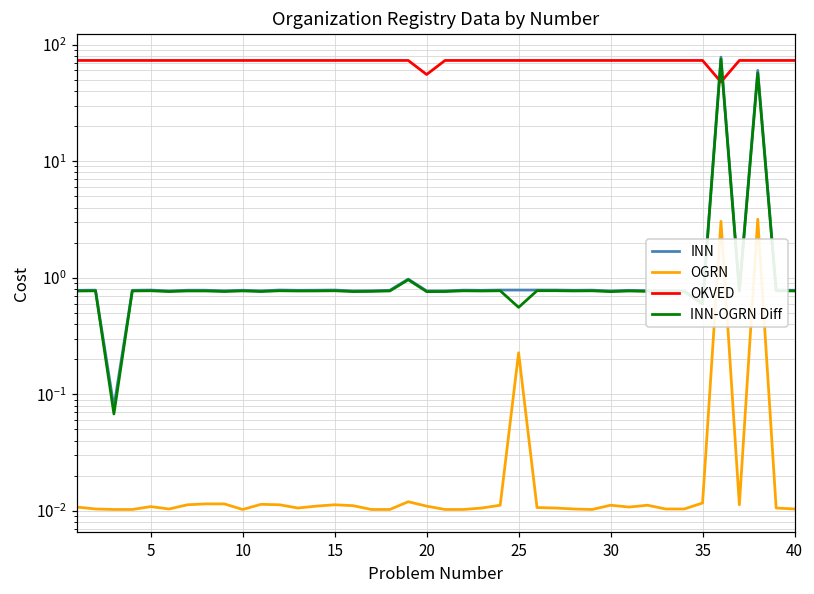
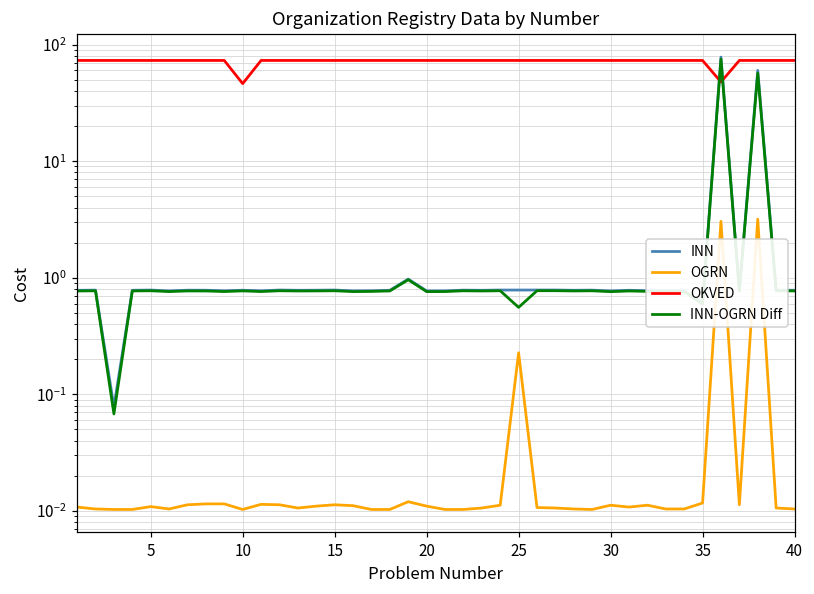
  {
    "INN": {
      "25": 0.8
    },
    "OGRN": {
      "5": 0.011,
      "10": 0.010,
      "15": 0.011,
      "20": 0.011,
      "25": 0.23,
      "30": 0.011,
      "35": 0.012,
      "40": 0.010
    },
    "OKVED": {
      "5": 70,
-     "10": 70,
+     "10": 50,
      "15": 70,
-     "20": 60,
+     "20": 70,
      "25": 70,
      "30": 70,
      "35": 70,
      "40": 70
    },
    "INN-OGRN Diff": {
      "25": 0.6
    }
  }
